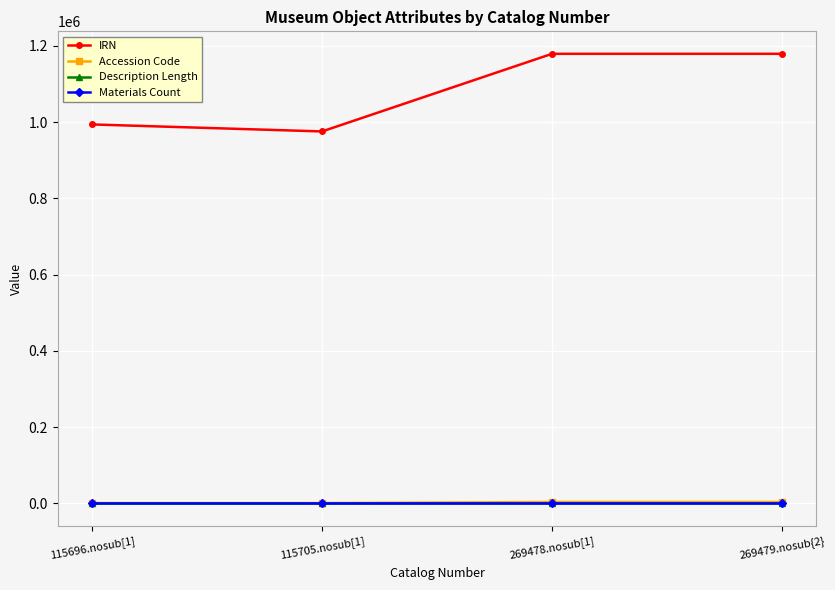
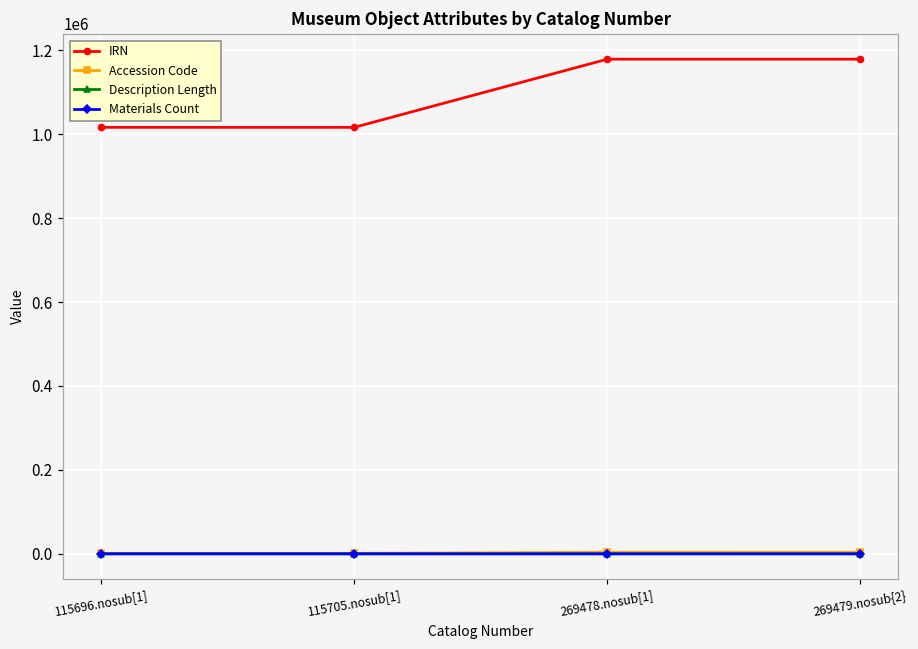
  {
    "IRN": {
-     "115696.nosub[1]": 990000,
-     "115705.nosub[1]": 980000,
+     "115696.nosub[1]": 1020000,
+     "115705.nosub[1]": 1020000,
      "269478.nosub[1]": 1180000,
      "269479.nosub{2}": 1180000
    }
  }
